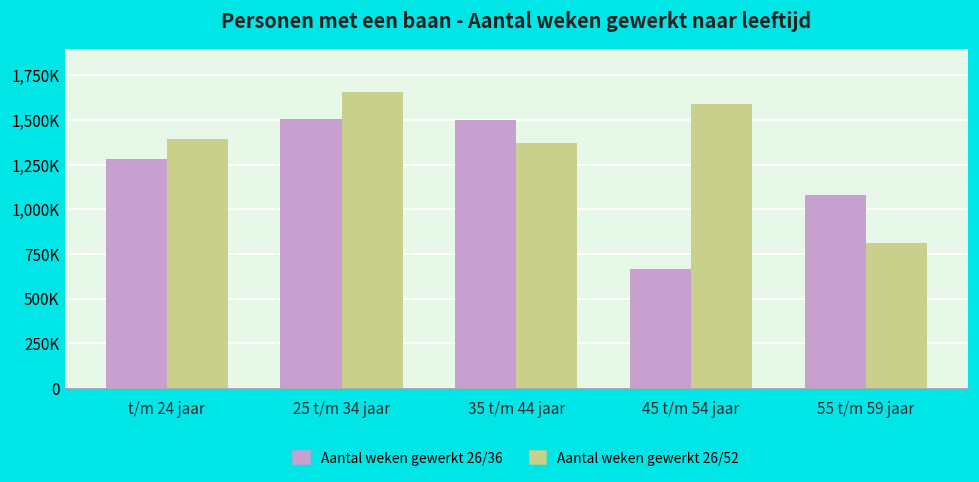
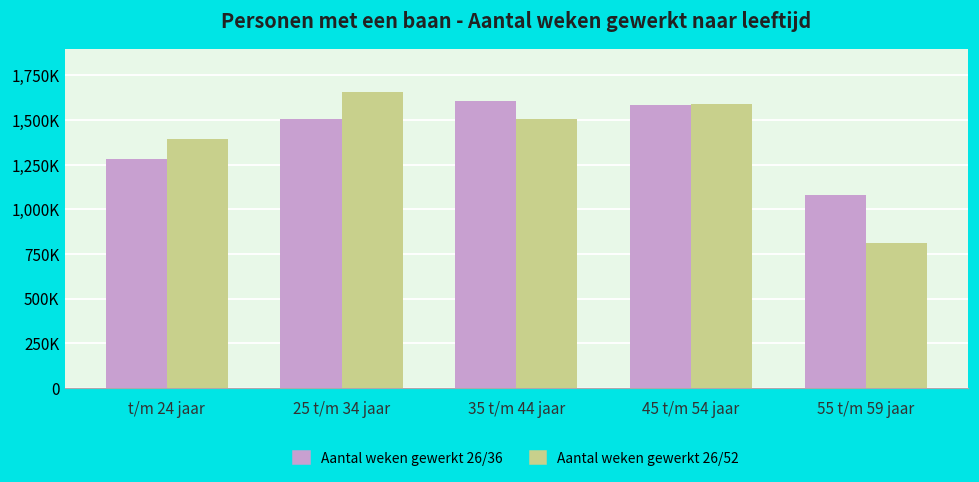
  {
    "Aantal weken gewerkt 26/36": {
      "t/m 24 jaar": "1,280,000",
      "25 t/m 34 jaar": "1,510,000",
-     "35 t/m 44 jaar": "1,500,000",
-     "45 t/m 54 jaar": "660,000",
+     "35 t/m 44 jaar": "1,610,000",
+     "45 t/m 54 jaar": "1,590,000",
      "55 t/m 59 jaar": "1,080,000"
    },
    "Aantal weken gewerkt 26/52": {
      "t/m 24 jaar": "1,390,000",
      "25 t/m 34 jaar": "1,660,000",
-     "35 t/m 44 jaar": "1,370,000",
+     "35 t/m 44 jaar": "1,500,000",
      "45 t/m 54 jaar": "1,590,000",
      "55 t/m 59 jaar": "810,000"
    }
  }
